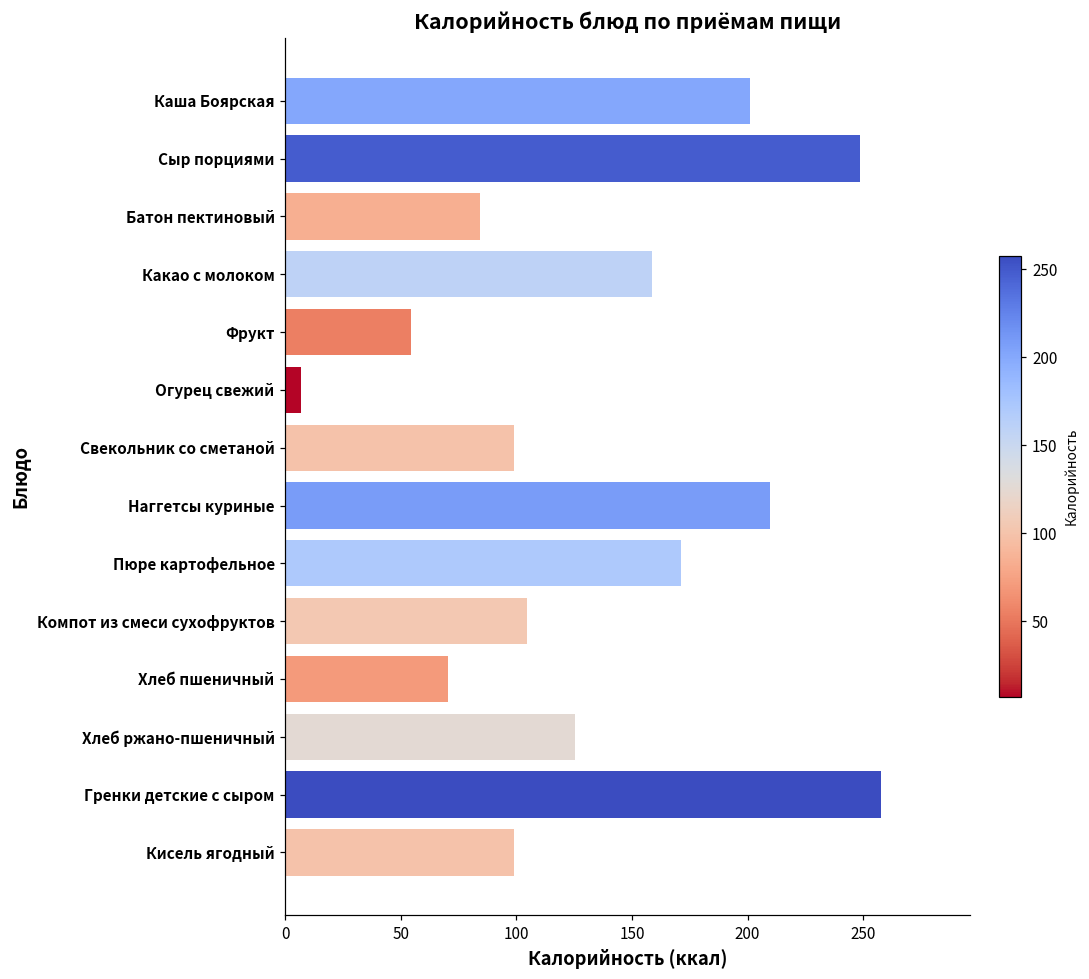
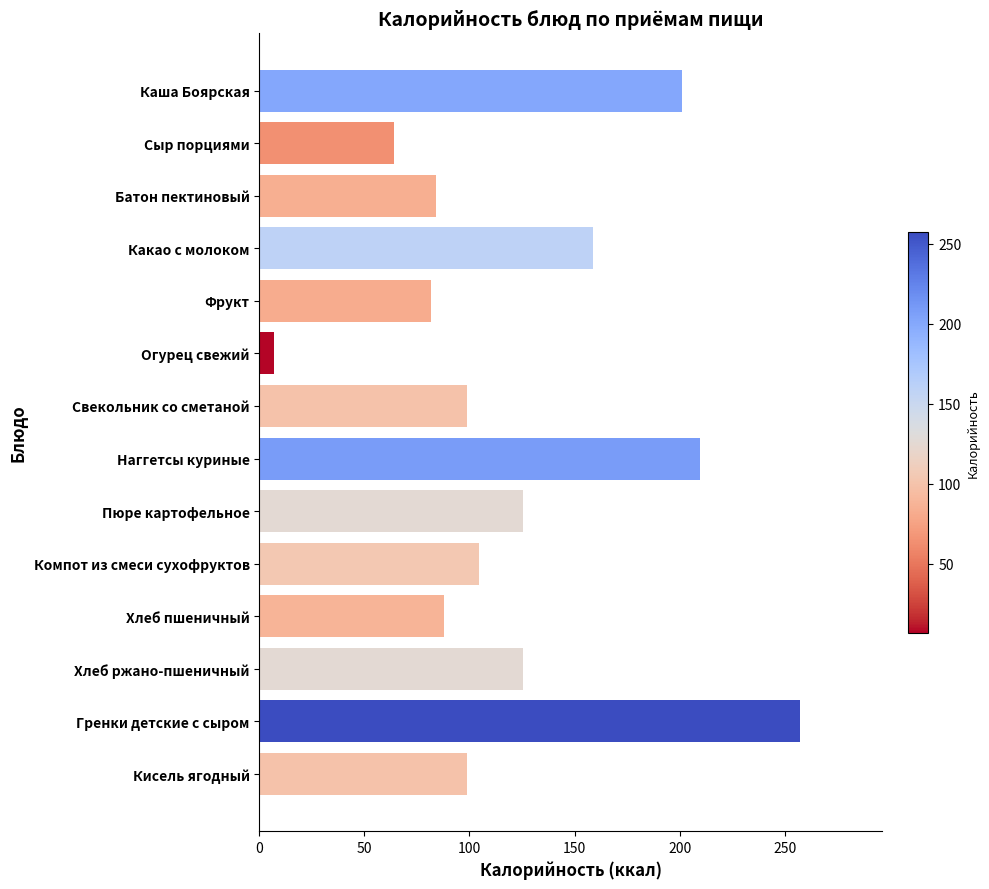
  {
    "Каша Боярская": 201,
-   "Сыр порциями": 249,
+   "Сыр порциями": 64,
    "Батон пектиновый": 84,
    "Какао с молоком": 159,
-   "Фрукт": 54,
+   "Фрукт": 82,
    "Огурец свежий": 7,
    "Свекольник со сметаной": 99,
    "Наггетсы куриные": 210,
-   "Пюре картофельное": 171,
+   "Пюре картофельное": 126,
    "Компот из смеси сухофруктов": 104,
-   "Хлеб пшеничный": 70,
+   "Хлеб пшеничный": 88,
    "Хлеб ржано-пшеничный": 125,
    "Гренки детские с сыром": 258,
    "Кисель ягодный": 99
  }
